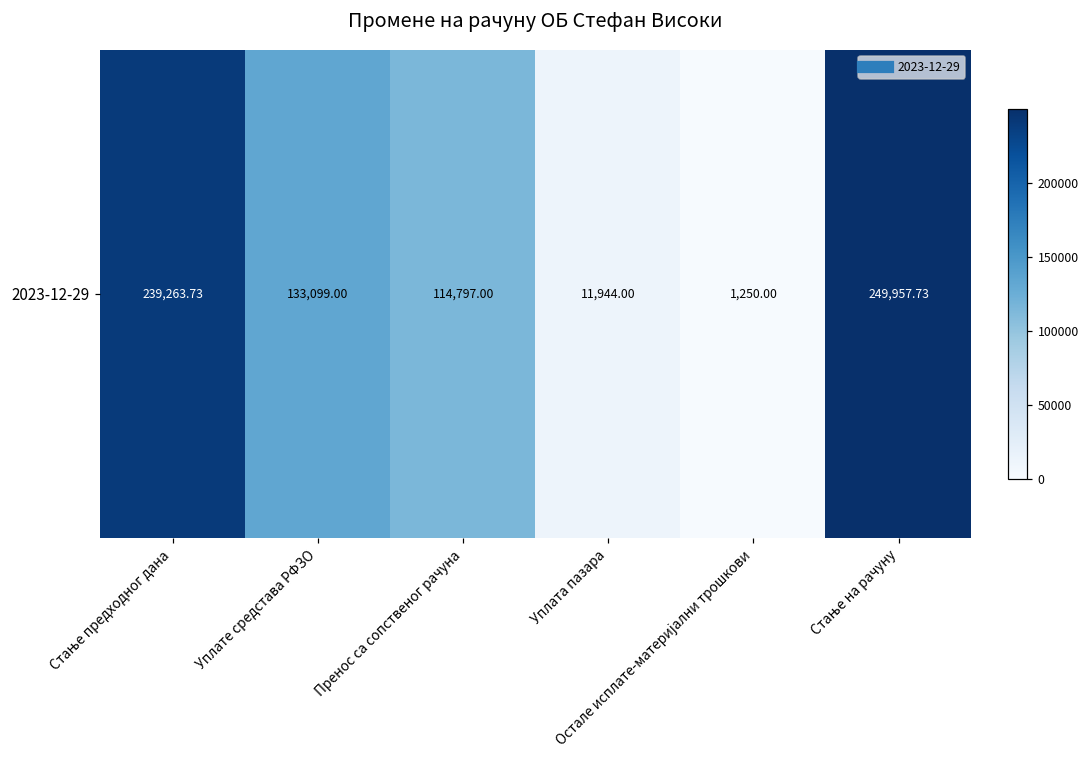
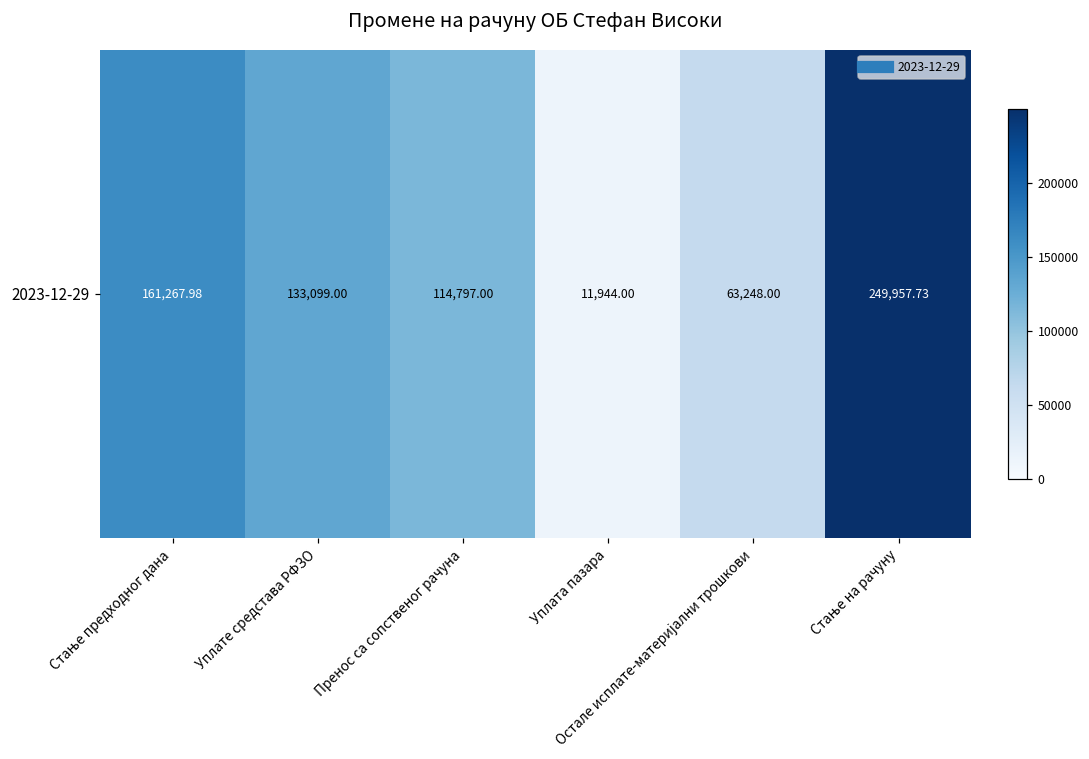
  {
    "2023-12-29": {
-     "Стање предходног дана": "239,263.73",
+     "Стање предходног дана": "161,267.98",
      "Уплате средстава РФЗО": "133,099.00",
      "Пренос са сопственог рачуна": "114,797.00",
      "Уплата пазара": "11,944.00",
-     "Остале исплате-материјални трошкови": "1,250.00",
+     "Остале исплате-материјални трошкови": "63,248.00",
      "Стање на рачуну": "249,957.73"
    }
  }
